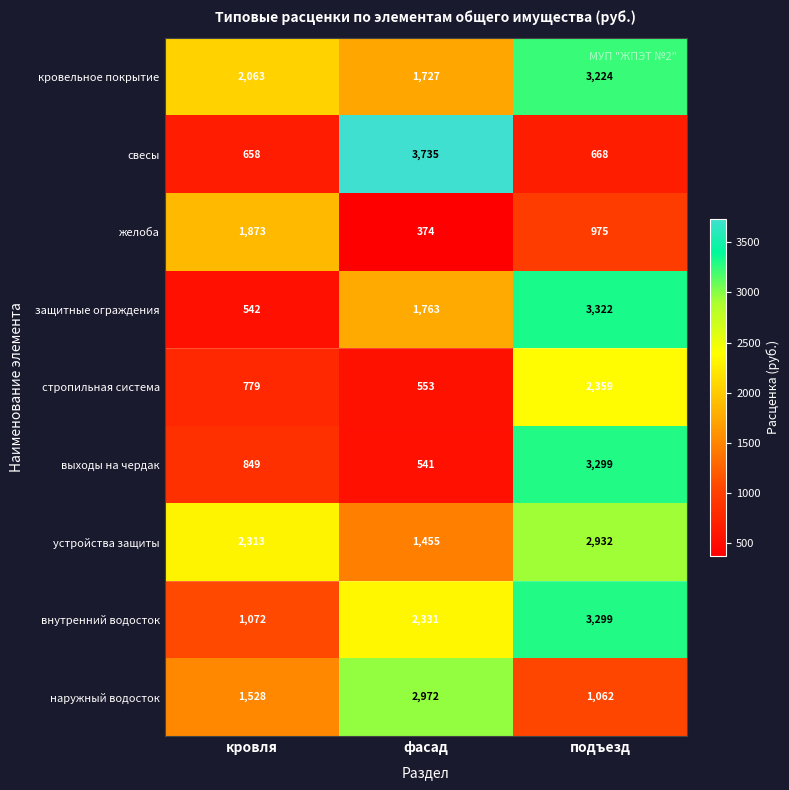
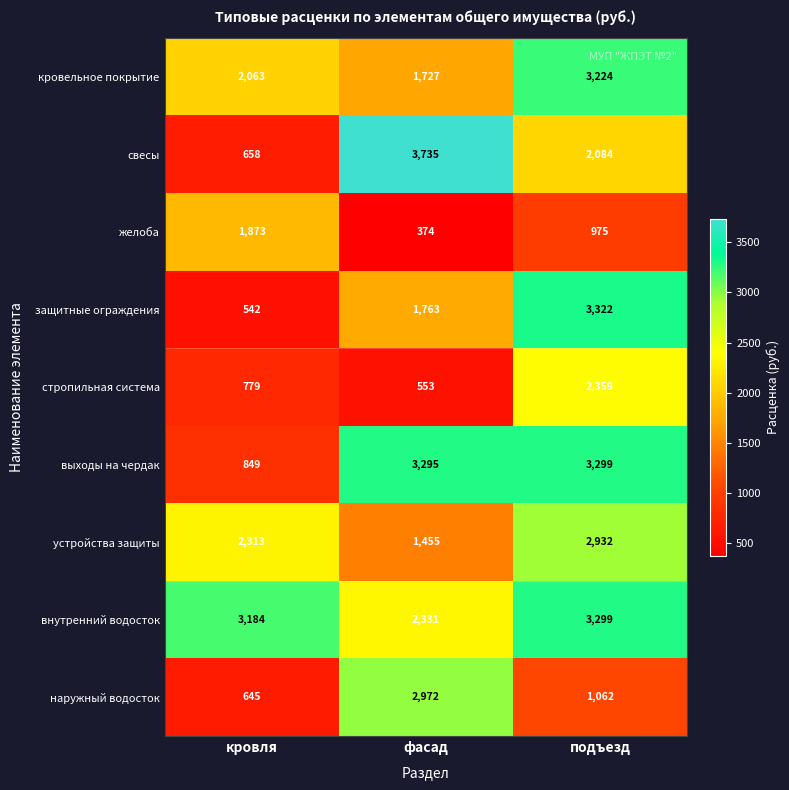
  {
    "кровельное покрытие": {
      "кровля": "2,063",
      "фасад": "1,727"
    },
    "свесы": {
      "кровля": "658",
      "фасад": "3,735",
-     "подъезд": "668"
+     "подъезд": "2,084"
    },
    "желоба": {
      "кровля": "1,873",
      "фасад": "374",
      "подъезд": "975"
    },
    "защитные ограждения": {
      "кровля": "542",
      "фасад": "1,763",
      "подъезд": "3,322"
    },
    "стропильная система": {
      "кровля": "779",
      "фасад": "553",
      "подъезд": "2,359"
    },
    "выходы на чердак": {
      "кровля": "849",
-     "фасад": "541",
+     "фасад": "3,295",
      "подъезд": "3,299"
    },
    "устройства защиты": {
      "кровля": "2,313",
      "фасад": "1,455",
      "подъезд": "2,932"
    },
    "внутренний водосток": {
-     "кровля": "1,072",
+     "кровля": "3,184",
      "фасад": "2,331",
      "подъезд": "3,299"
    },
    "наружный водосток": {
-     "кровля": "1,528",
+     "кровля": "645",
      "фасад": "2,972",
      "подъезд": "1,062"
    }
  }
